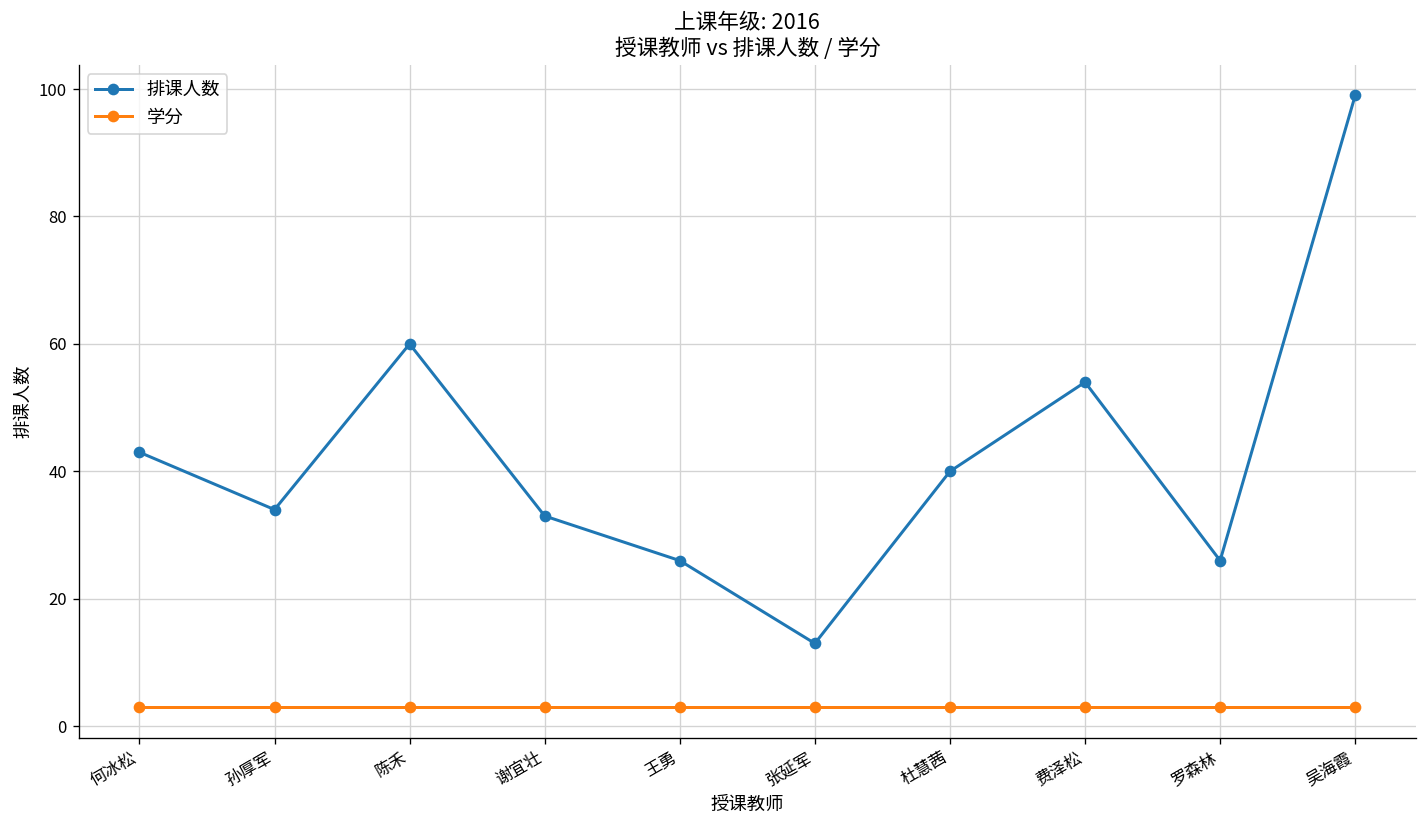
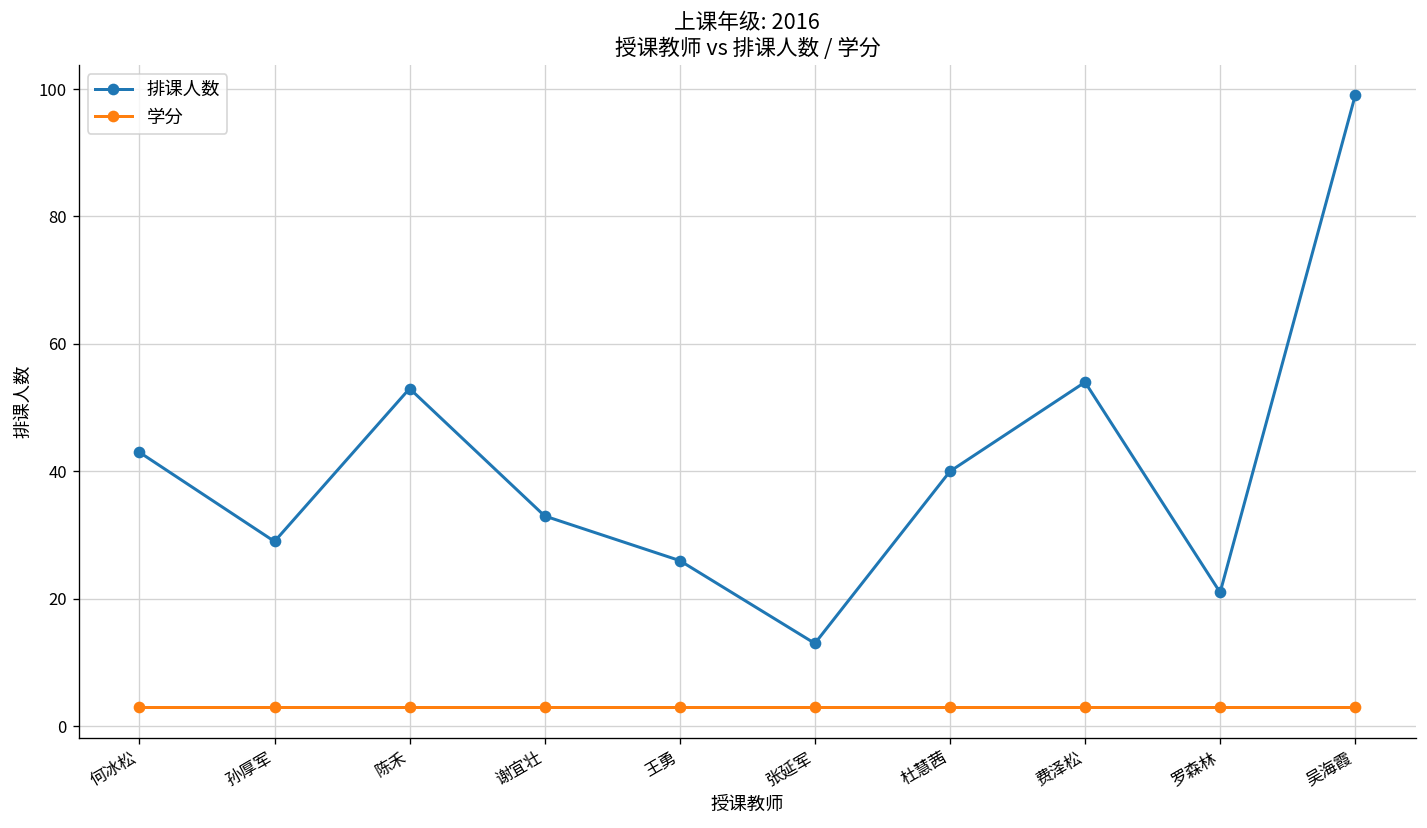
  {
    "排课人数": {
      "何冰松": 43,
-     "孙厚军": 34,
-     "陈禾": 60,
+     "孙厚军": 29,
+     "陈禾": 53,
      "谢宜壮": 33,
      "王勇": 26,
      "张延军": 13,
      "杜慧茜": 40,
      "费泽松": 54,
-     "罗森林": 26,
+     "罗森林": 21,
      "吴海霞": 99
    },
    "学分": {
      "何冰松": 3,
      "孙厚军": 3,
      "陈禾": 3,
      "谢宜壮": 3,
      "王勇": 3,
      "张延军": 3,
      "杜慧茜": 3,
      "费泽松": 3,
      "罗森林": 3,
      "吴海霞": 3
    }
  }
